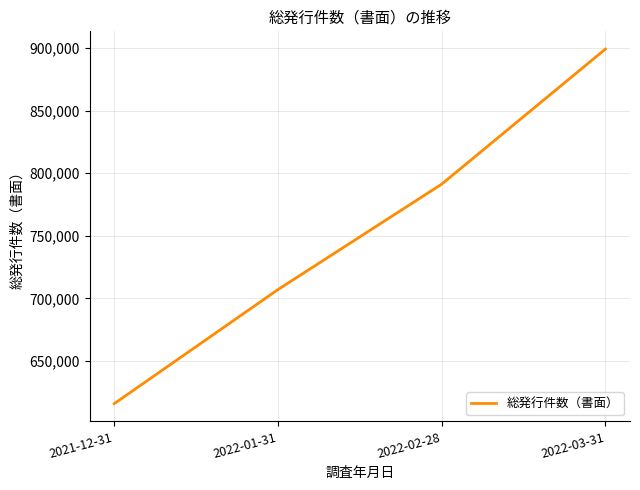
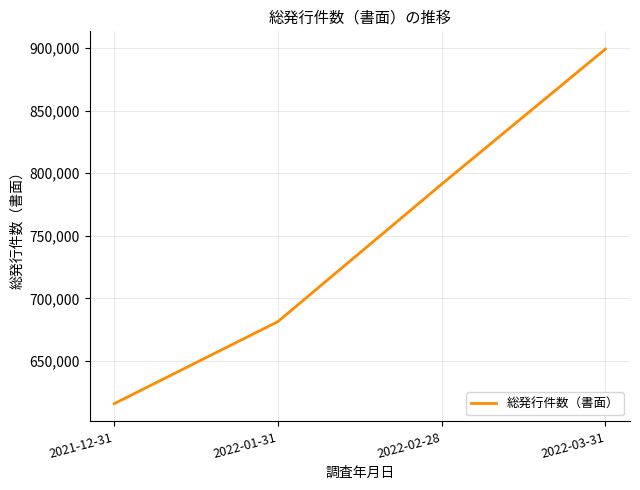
  {
    "2021-12-31": "616,000",
-   "2022-01-31": "707,000",
+   "2022-01-31": "682,000",
    "2022-02-28": "791,000",
    "2022-03-31": "899,000"
  }
